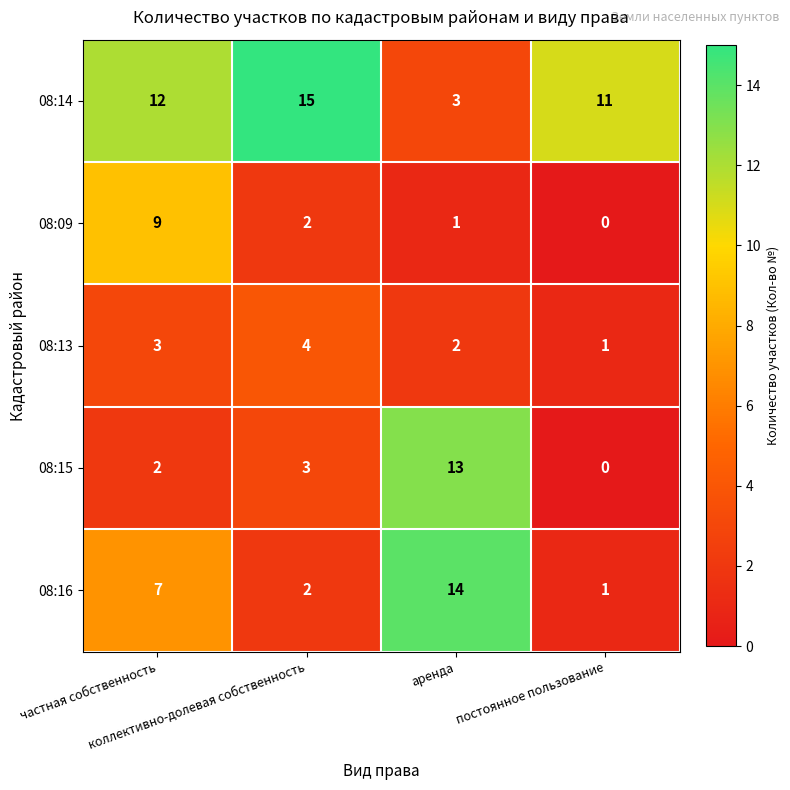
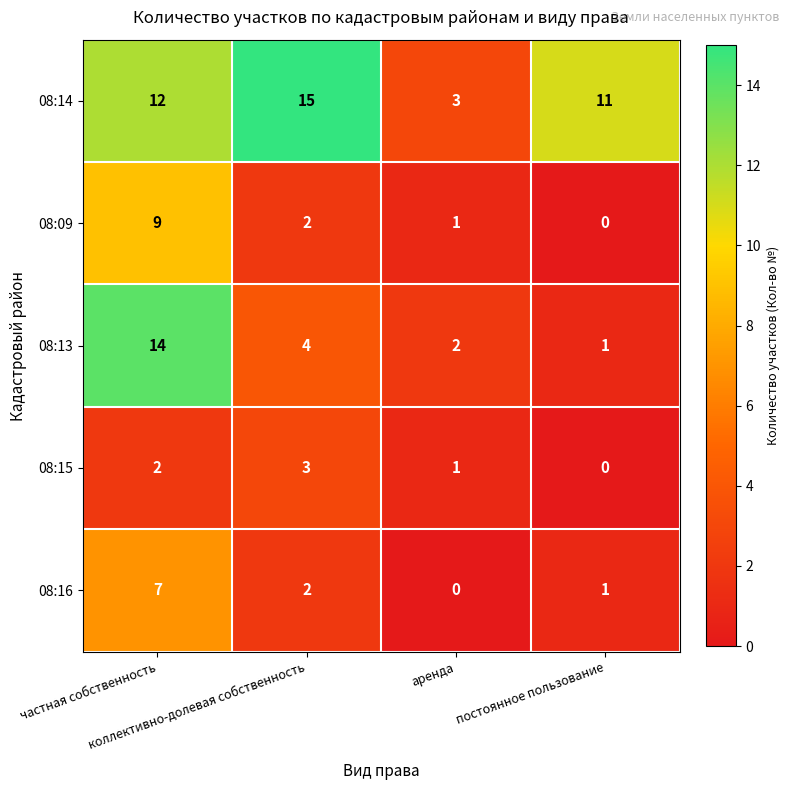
  {
    "08:14": {
      "частная собственность": 12,
      "коллективно-долевая собственность": 15,
      "аренда": 3,
      "постоянное пользование": 11
    },
    "08:09": {
      "частная собственность": 9,
      "коллективно-долевая собственность": 2,
      "аренда": 1,
      "постоянное пользование": 0
    },
    "08:13": {
-     "частная собственность": 3,
+     "частная собственность": 14,
      "коллективно-долевая собственность": 4,
      "аренда": 2,
      "постоянное пользование": 1
    },
    "08:15": {
      "частная собственность": 2,
      "коллективно-долевая собственность": 3,
-     "аренда": 13,
+     "аренда": 1,
      "постоянное пользование": 0
    },
    "08:16": {
      "частная собственность": 7,
      "коллективно-долевая собственность": 2,
-     "аренда": 14,
+     "аренда": 0,
      "постоянное пользование": 1
    }
  }
